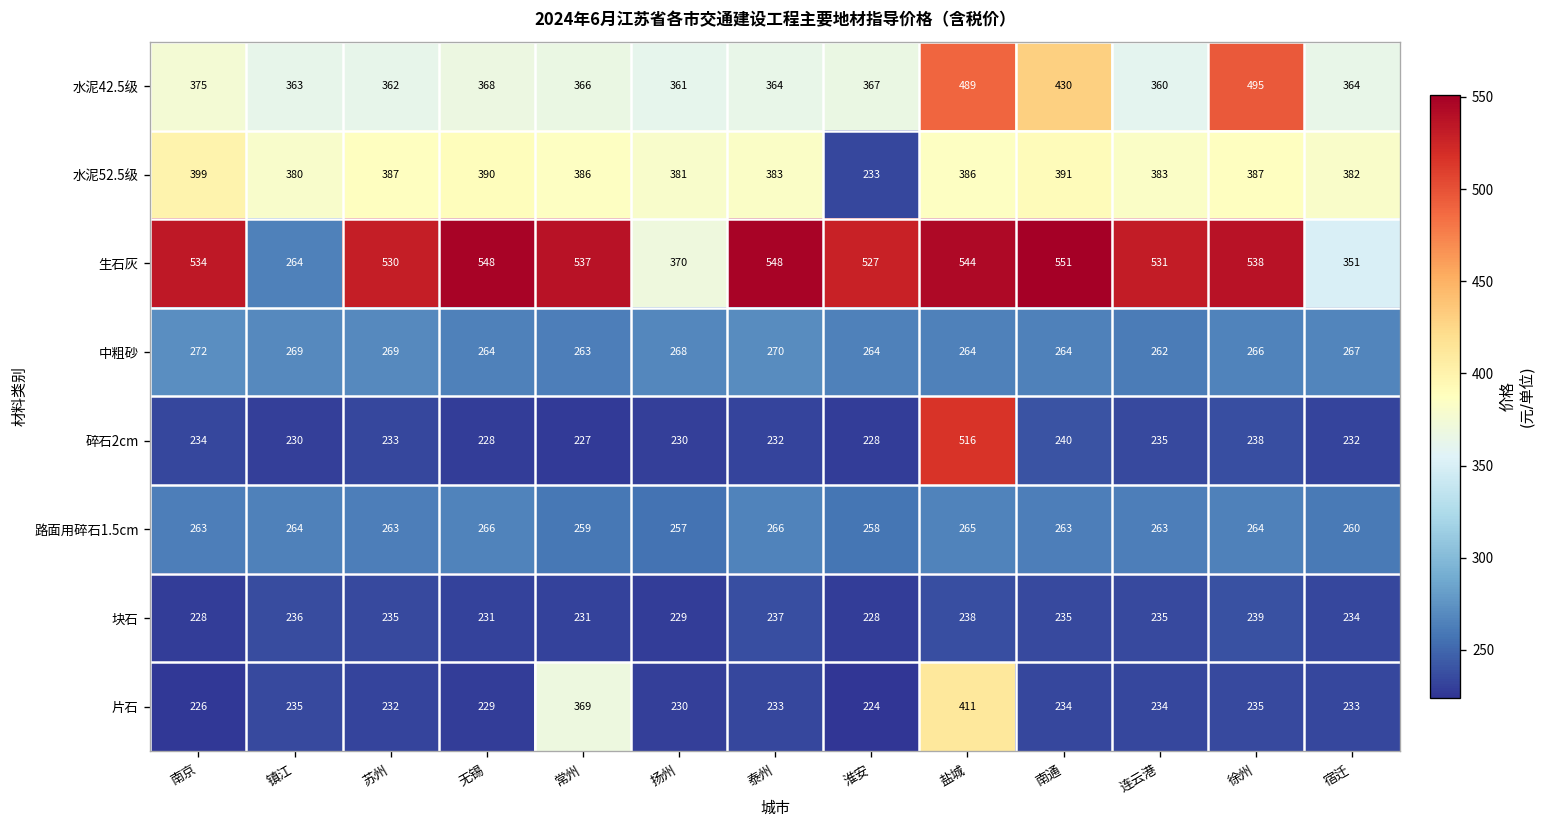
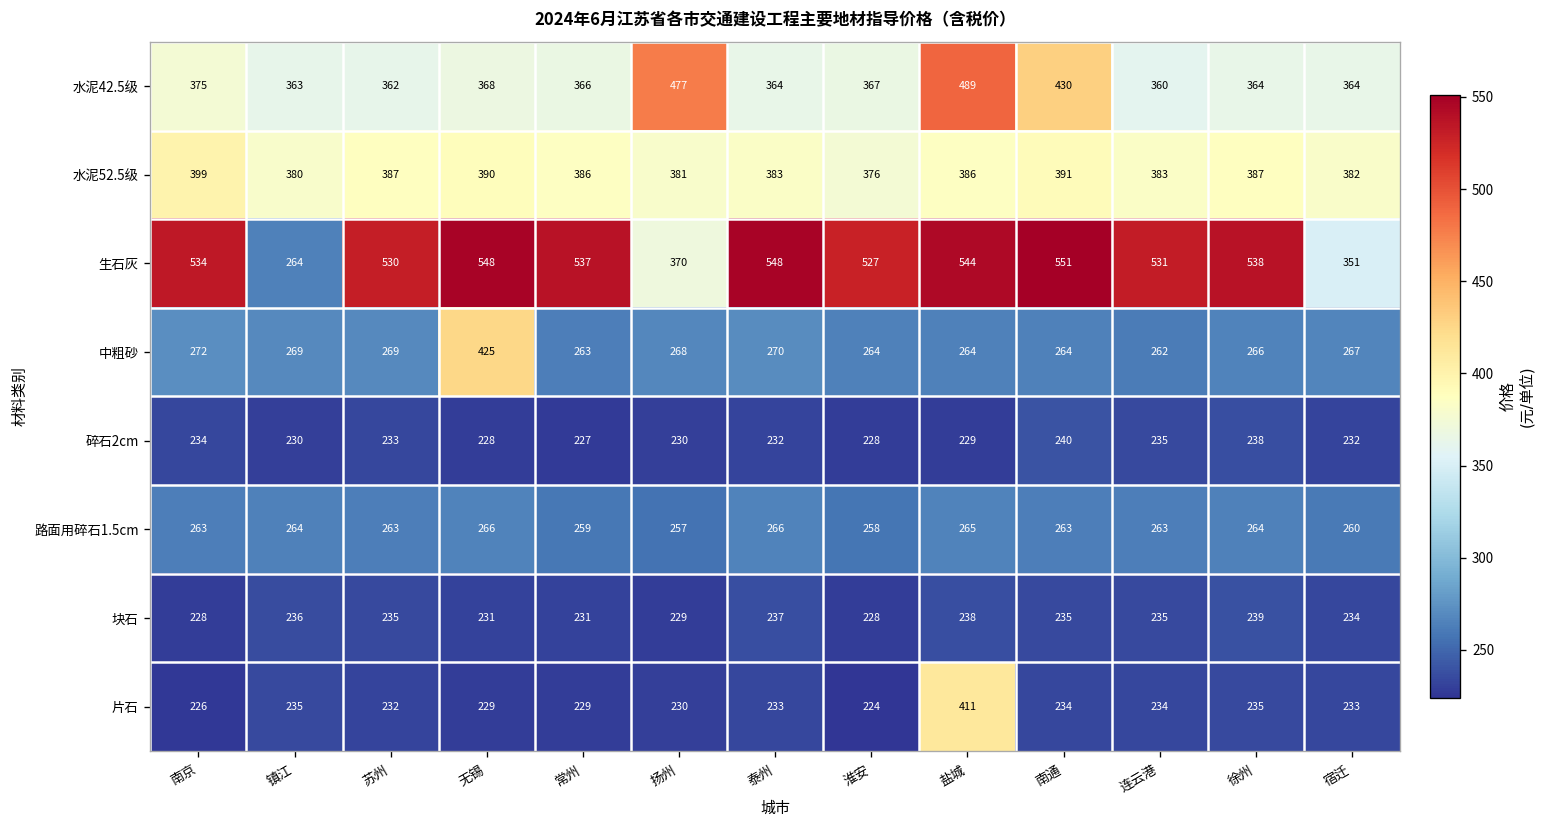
  {
    "水泥42.5级": {
      "南京": 375,
      "镇江": 363,
      "苏州": 362,
      "无锡": 368,
      "常州": 366,
-     "扬州": 361,
+     "扬州": 477,
      "泰州": 364,
      "淮安": 367,
      "盐城": 489,
      "南通": 430,
      "连云港": 360,
-     "徐州": 495,
+     "徐州": 364,
      "宿迁": 364
    },
    "水泥52.5级": {
      "南京": 399,
      "镇江": 380,
      "苏州": 387,
      "无锡": 390,
      "常州": 386,
      "扬州": 381,
      "泰州": 383,
-     "淮安": 233,
+     "淮安": 376,
      "盐城": 386,
      "南通": 391,
      "连云港": 383,
      "徐州": 387,
      "宿迁": 382
    },
    "生石灰": {
      "南京": 534,
      "镇江": 264,
      "苏州": 530,
      "无锡": 548,
      "常州": 537,
      "扬州": 370,
      "泰州": 548,
      "淮安": 527,
      "盐城": 544,
      "南通": 551,
      "连云港": 531,
      "徐州": 538,
      "宿迁": 351
    },
    "中粗砂": {
      "南京": 272,
      "镇江": 269,
      "苏州": 269,
-     "无锡": 264,
+     "无锡": 425,
      "常州": 263,
      "扬州": 268,
      "泰州": 270,
      "淮安": 264,
      "盐城": 264,
      "南通": 264,
      "连云港": 262,
      "徐州": 266,
      "宿迁": 267
    },
    "碎石2cm": {
      "南京": 234,
      "镇江": 230,
      "苏州": 233,
      "无锡": 228,
      "常州": 227,
      "扬州": 230,
      "泰州": 232,
      "淮安": 228,
-     "盐城": 516,
+     "盐城": 229,
      "南通": 240,
      "连云港": 235,
      "徐州": 238,
      "宿迁": 232
    },
    "路面用碎石1.5cm": {
      "南京": 263,
      "镇江": 264,
      "苏州": 263,
      "无锡": 266,
      "常州": 259,
      "扬州": 257,
      "泰州": 266,
      "淮安": 258,
      "盐城": 265,
      "南通": 263,
      "连云港": 263,
      "徐州": 264,
      "宿迁": 260
    },
    "块石": {
      "南京": 228,
      "镇江": 236,
      "苏州": 235,
      "无锡": 231,
      "常州": 231,
      "扬州": 229,
      "泰州": 237,
      "淮安": 228,
      "盐城": 238,
      "南通": 235,
      "连云港": 235,
      "徐州": 239,
      "宿迁": 234
    },
    "片石": {
      "南京": 226,
      "镇江": 235,
      "苏州": 232,
      "无锡": 229,
-     "常州": 369,
+     "常州": 229,
      "扬州": 230,
      "泰州": 233,
      "淮安": 224,
      "盐城": 411,
      "南通": 234,
      "连云港": 234,
      "徐州": 235,
      "宿迁": 233
    }
  }
